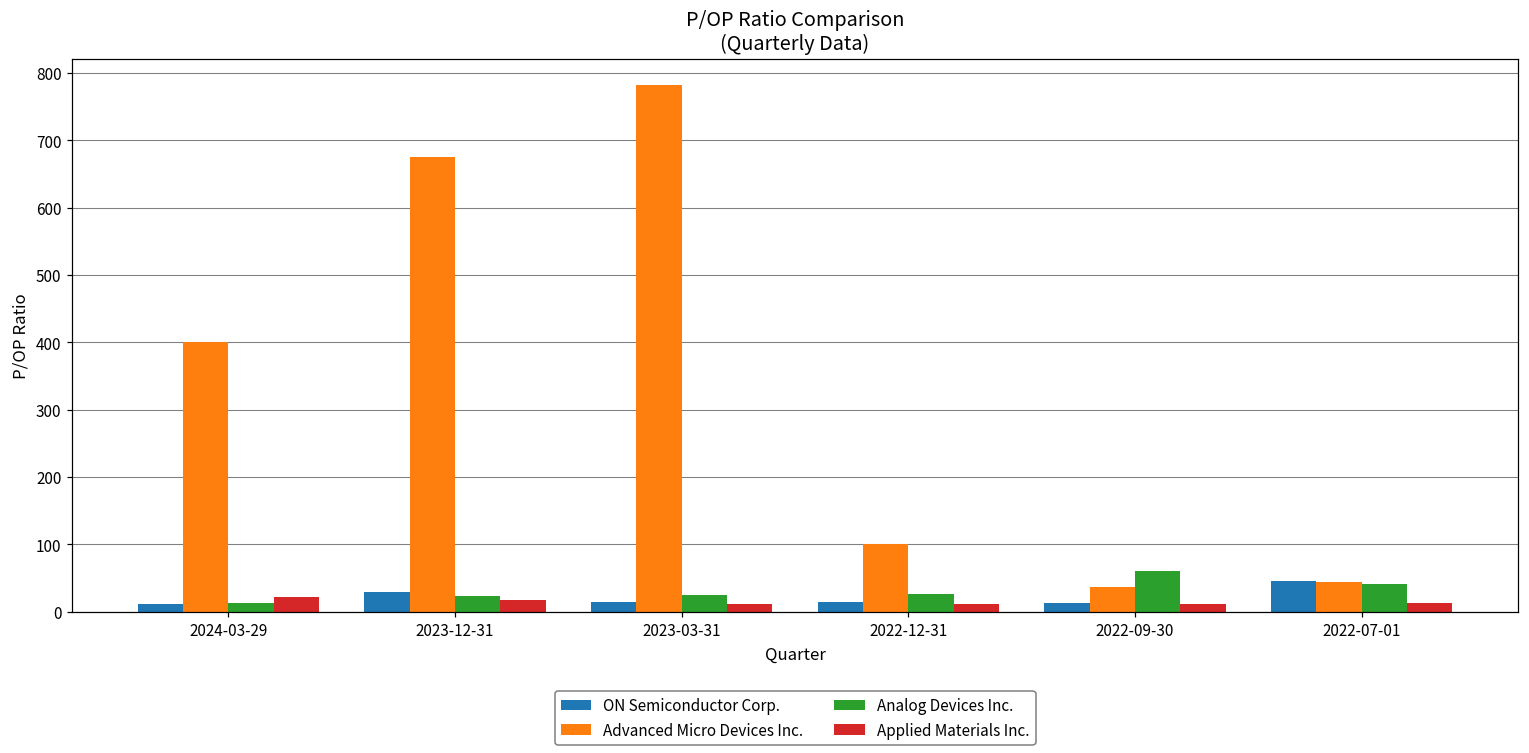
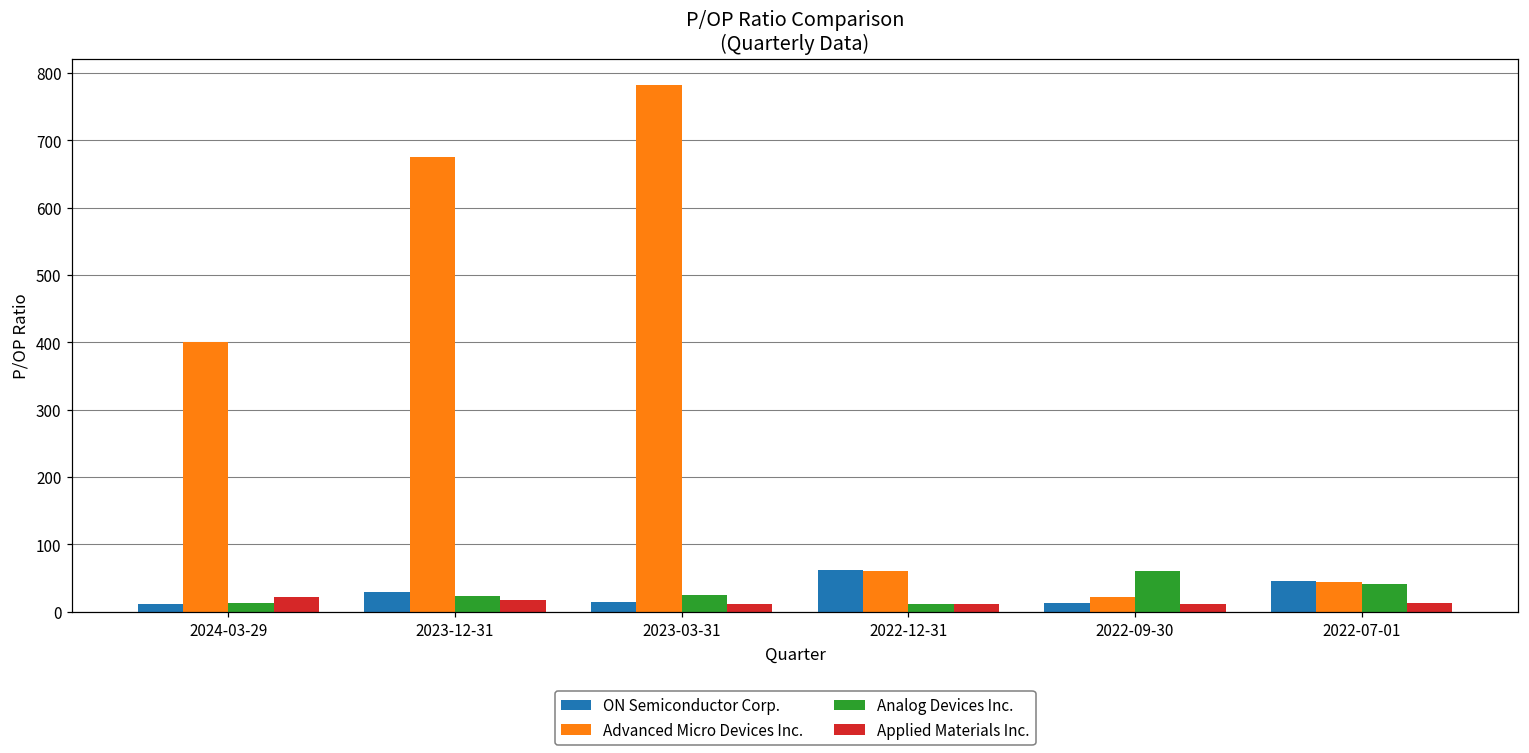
  {
    "ON Semiconductor Corp.": {
      "2024-03-29": 10,
      "2023-12-31": 30,
      "2023-03-31": 10,
-     "2022-12-31": 10,
+     "2022-12-31": 60,
      "2022-09-30": 10,
      "2022-07-01": 50
    },
    "Advanced Micro Devices Inc.": {
      "2024-03-29": 400,
      "2023-12-31": 680,
      "2023-03-31": 780,
-     "2022-12-31": 100,
-     "2022-09-30": 40,
+     "2022-12-31": 60,
+     "2022-09-30": 20,
      "2022-07-01": 40
    },
    "Analog Devices Inc.": {
      "2024-03-29": 10,
      "2023-12-31": 20,
      "2023-03-31": 20,
-     "2022-12-31": 30,
+     "2022-12-31": 10,
      "2022-09-30": 60,
      "2022-07-01": 40
    },
    "Applied Materials Inc.": {
      "2024-03-29": 20,
      "2023-12-31": 20,
      "2023-03-31": 10,
      "2022-12-31": 10,
      "2022-09-30": 10,
      "2022-07-01": 10
    }
  }
